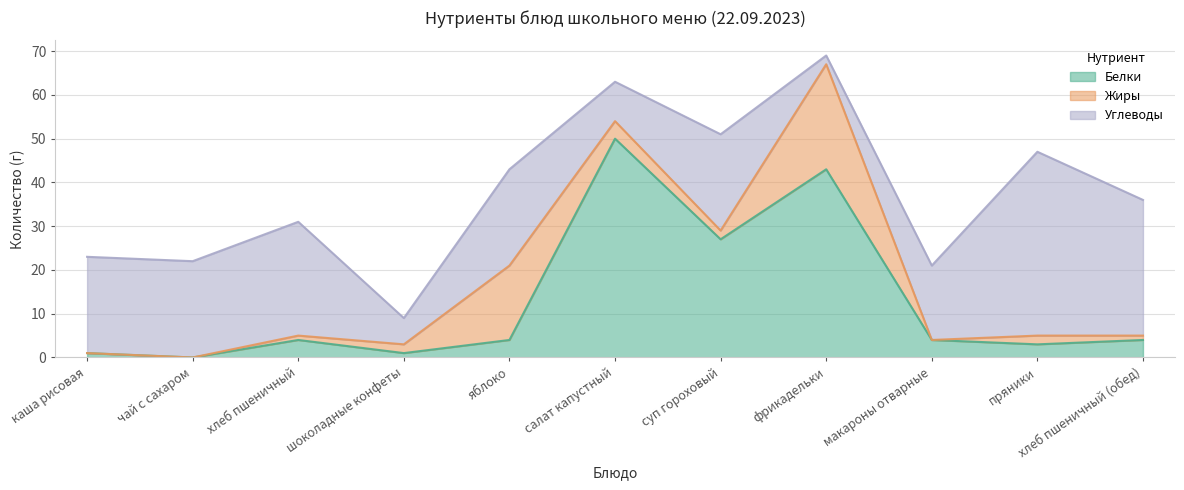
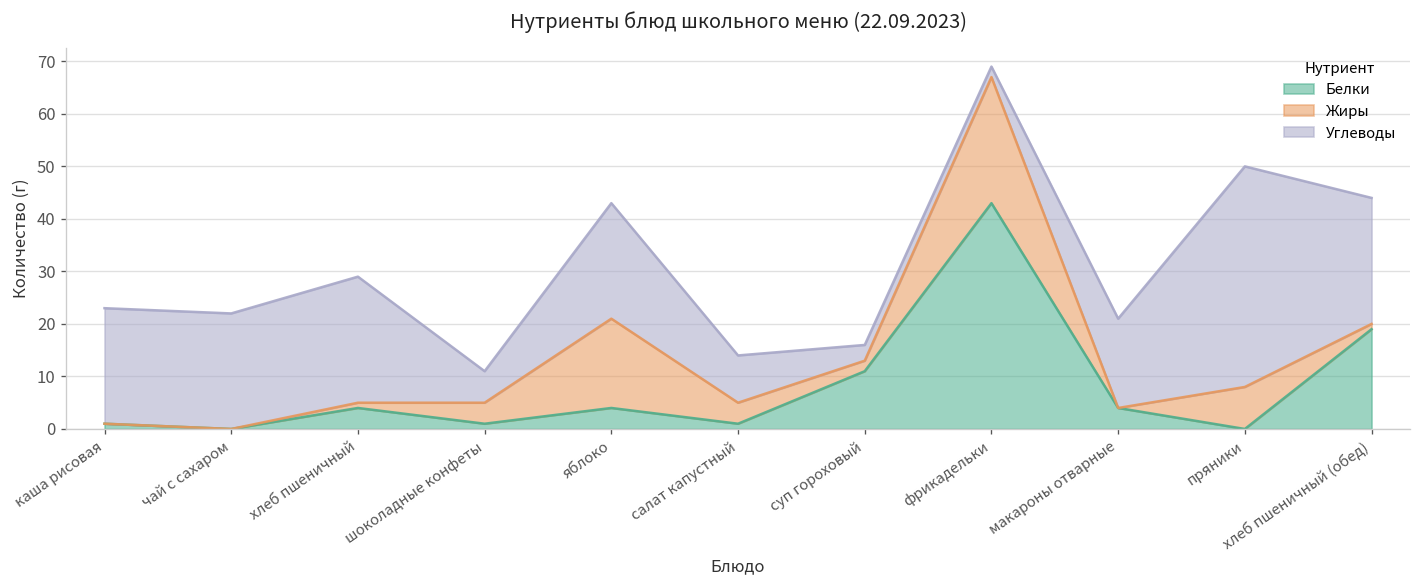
  {
    "Белки": {
      "хлеб пшеничный": 4,
      "шоколадные конфеты": 1,
      "яблоко": 4,
-     "салат капустный": 50,
-     "суп гороховый": 27,
+     "салат капустный": 1,
+     "суп гороховый": 11,
      "фрикадельки": 43,
-     "пряники": 3,
-     "хлеб пшеничный (обед)": 4
+     "пряники": 0,
+     "хлеб пшеничный (обед)": 19
    },
    "Жиры": {
      "хлеб пшеничный": 1,
-     "шоколадные конфеты": 2,
+     "шоколадные конфеты": 4,
      "яблоко": 17,
      "салат капустный": 4,
      "суп гороховый": 2,
      "фрикадельки": 24,
-     "пряники": 2,
+     "пряники": 8,
      "хлеб пшеничный (обед)": 1
    },
    "Углеводы": {
      "каша рисовая": 22,
      "чай с сахаром": 22,
-     "хлеб пшеничный": 26,
+     "хлеб пшеничный": 24,
      "шоколадные конфеты": 6,
      "яблоко": 22,
      "салат капустный": 9,
-     "суп гороховый": 22,
+     "суп гороховый": 3,
      "фрикадельки": 2,
      "макароны отварные": 17,
      "пряники": 42,
-     "хлеб пшеничный (обед)": 31
+     "хлеб пшеничный (обед)": 24
    }
  }
